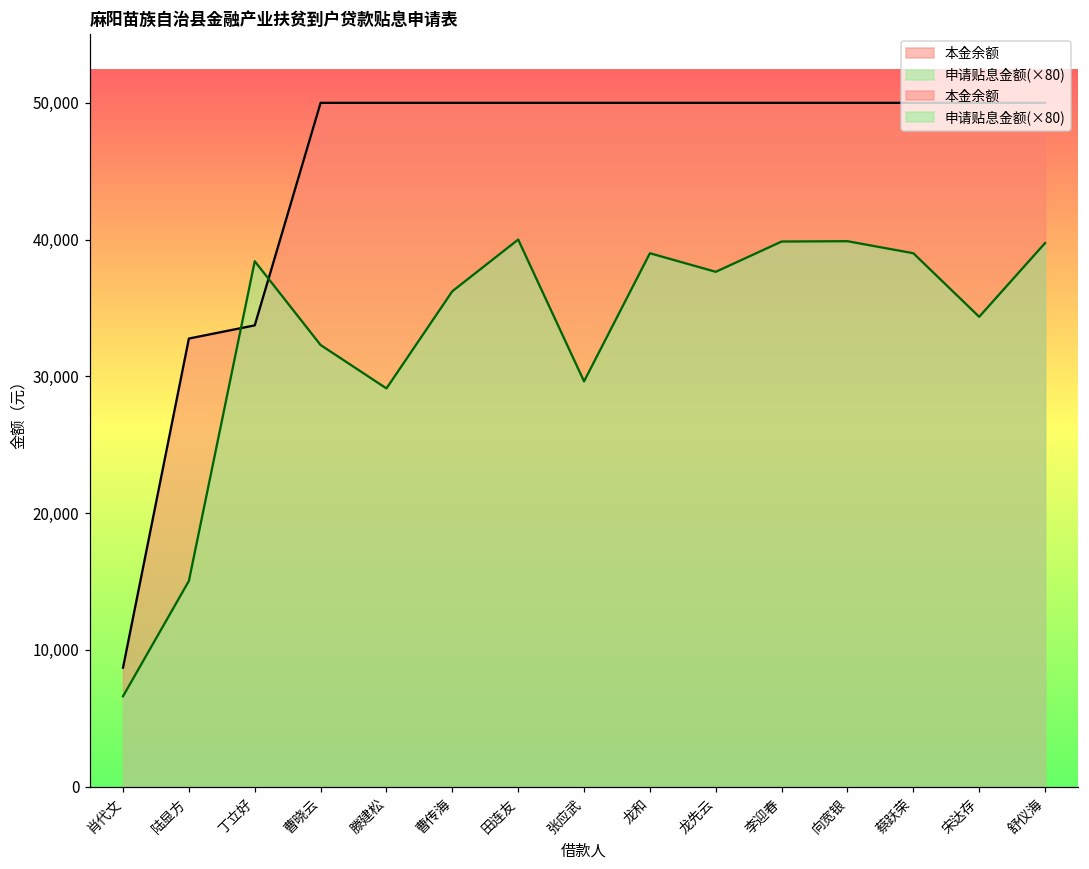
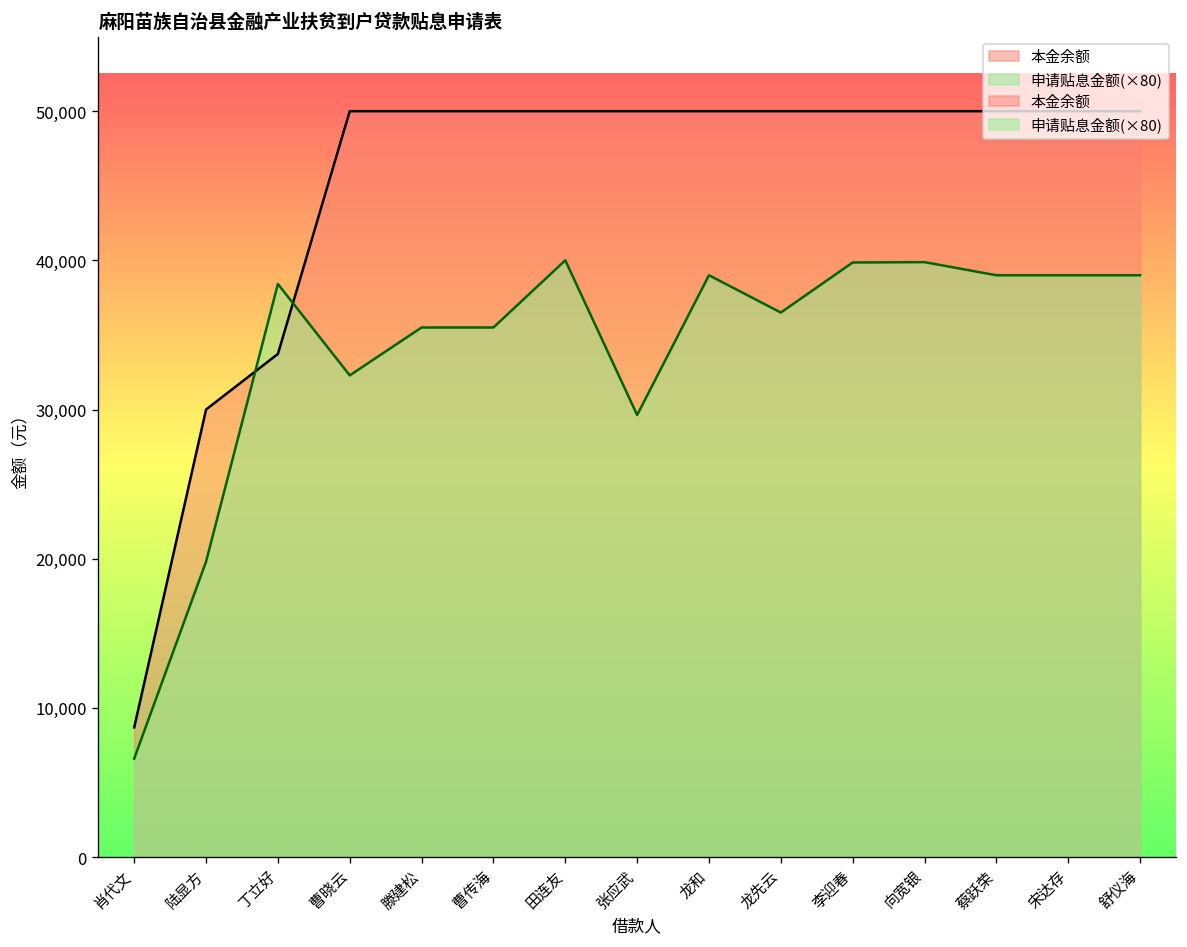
  {
    "本金余额": {
      "肖代文": "8,700",
-     "陆显方": "32,800",
+     "陆显方": "30,000",
      "丁立好": "33,700",
      "曹晓云": "50,000",
      "滕建松": "50,000",
      "曹传海": "50,000",
      "田连友": "50,000",
      "张应武": "50,000",
      "龙和": "50,000",
      "龙先云": "50,000",
      "李迎春": "50,000",
      "向宽银": "50,000"
    },
    "申请贴息金额(×80)": {
      "肖代文": "6,600",
-     "陆显方": "15,000",
+     "陆显方": "19,800",
      "丁立好": "38,400",
      "曹晓云": "32,300",
-     "滕建松": "29,100",
-     "曹传海": "36,200",
+     "滕建松": "35,500",
+     "曹传海": "35,500",
      "田连友": "40,000",
      "张应武": "29,600",
      "龙和": "39,000",
-     "龙先云": "37,600",
+     "龙先云": "36,500",
      "李迎春": "39,900",
      "向宽银": "39,900",
      "蔡跃荣": "39,000",
-     "宋达存": "34,400",
-     "舒仪海": "39,700"
+     "宋达存": "39,000",
+     "舒仪海": "39,000"
    }
  }
